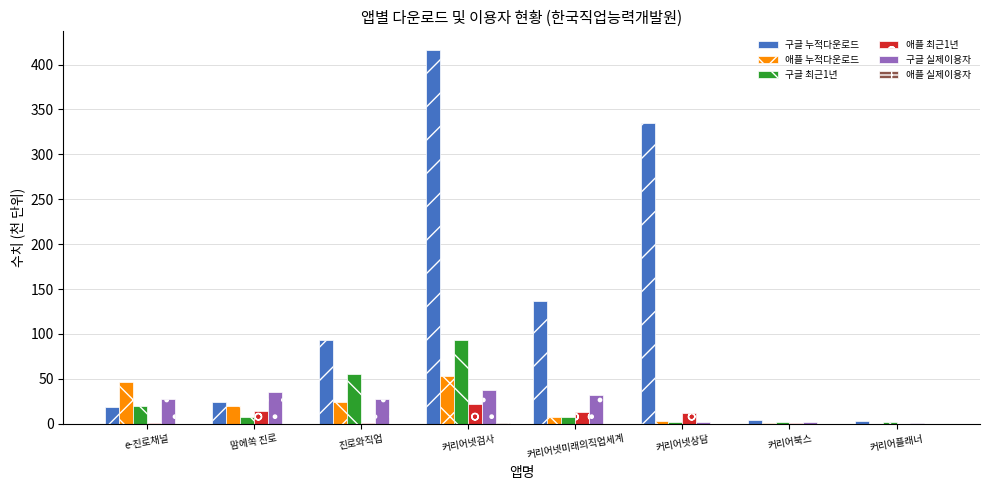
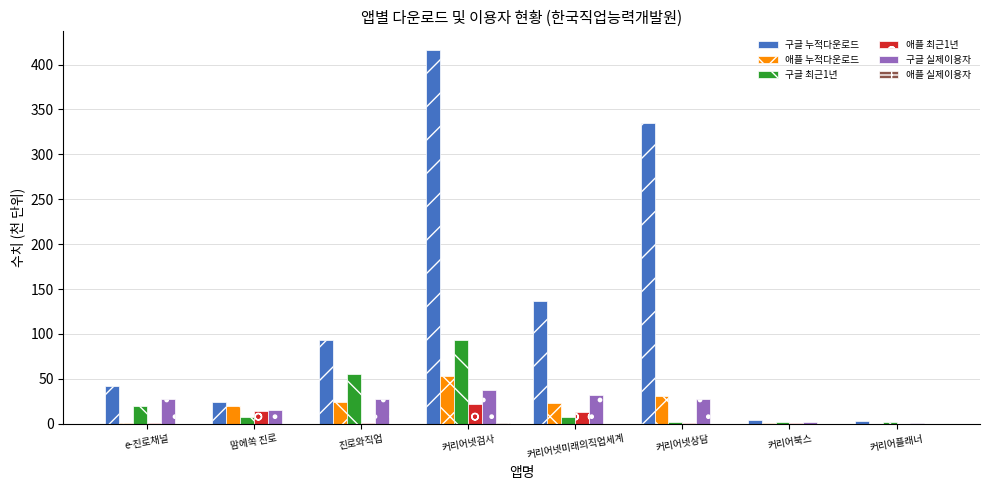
  {
    "구글 누적다운로드": {
-     "e-진로채널": 20,
+     "e-진로채널": 40,
      "맘에쏙 진로": 20,
      "진로와직업": 90,
      "커리어넷검사": 420,
      "커리어넷미래의직업세계": 140,
      "커리어넷상담": 330,
      "커리어북스": 0,
      "커리어플래너": 0
    },
    "애플 누적다운로드": {
-     "e-진로채널": 50,
+     "e-진로채널": 0,
      "맘에쏙 진로": 20,
      "진로와직업": 20,
      "커리어넷검사": 50,
-     "커리어넷미래의직업세계": 10,
-     "커리어넷상담": 0,
+     "커리어넷미래의직업세계": 20,
+     "커리어넷상담": 30,
      "커리어플래너": 0
    },
    "구글 최근1년": {
      "e-진로채널": 20,
      "맘에쏙 진로": 10,
      "진로와직업": 60,
      "커리어넷검사": 90,
      "커리어넷미래의직업세계": 10
    },
    "애플 최근1년": {
      "맘에쏙 진로": 10,
      "커리어넷검사": 20,
      "커리어넷미래의직업세계": 10,
-     "커리어넷상담": 10,
+     "커리어넷상담": 0,
      "커리어플래너": 0
    },
    "구글 실제이용자": {
      "e-진로채널": 30,
-     "맘에쏙 진로": 40,
+     "맘에쏙 진로": 10,
      "진로와직업": 30,
      "커리어넷검사": 40,
      "커리어넷미래의직업세계": 30,
-     "커리어넷상담": 0
+     "커리어넷상담": 30
    },
    "애플 실제이용자": {
      "커리어플래너": 0
    }
  }
